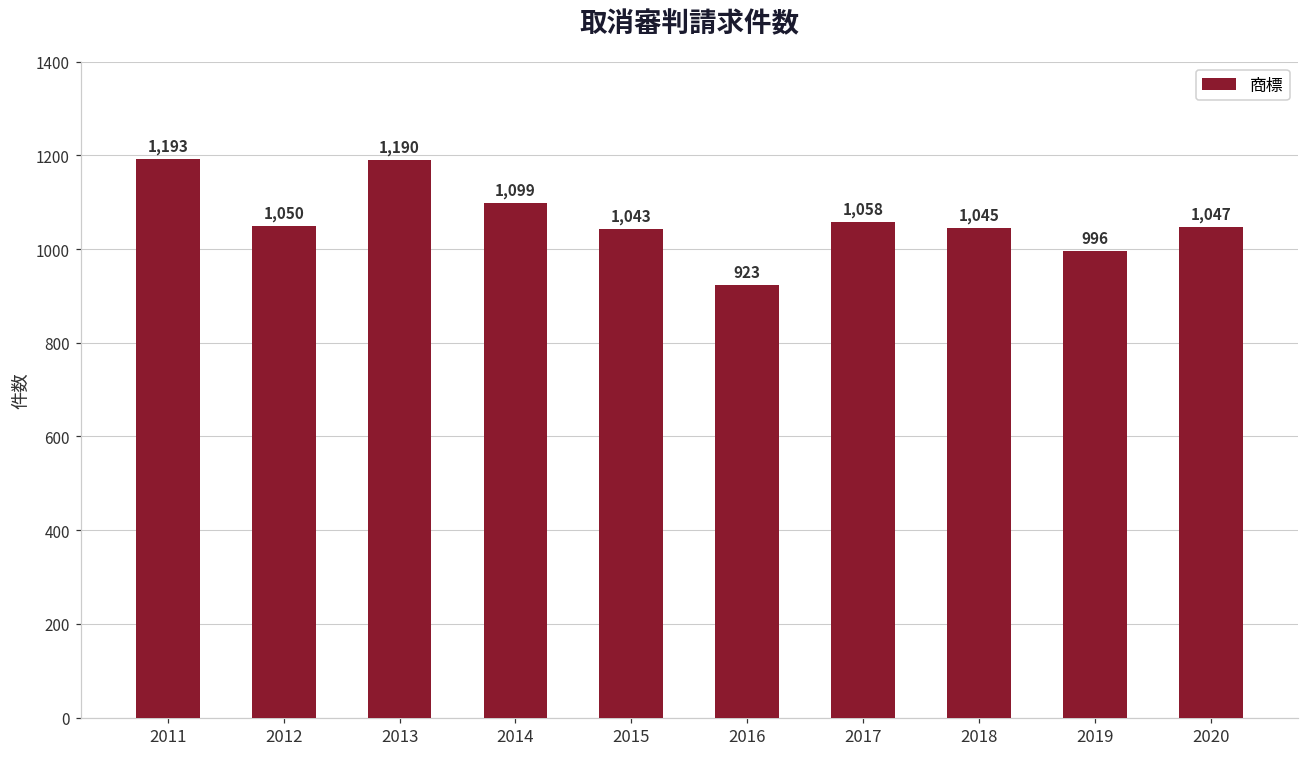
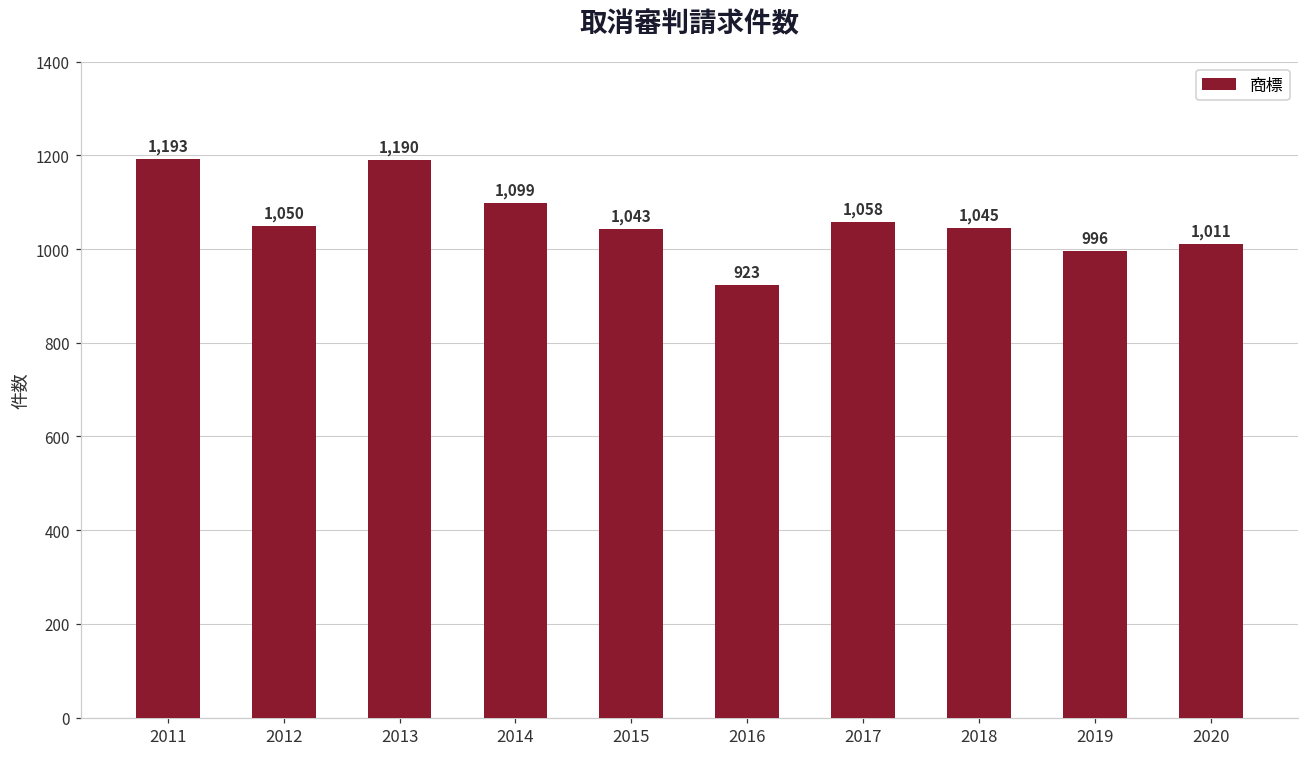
  {
    "2011": "1,193",
    "2012": "1,050",
    "2013": "1,190",
    "2014": "1,099",
    "2015": "1,043",
    "2016": "923",
    "2017": "1,058",
    "2018": "1,045",
    "2019": "996",
-   "2020": "1,047"
+   "2020": "1,011"
  }
